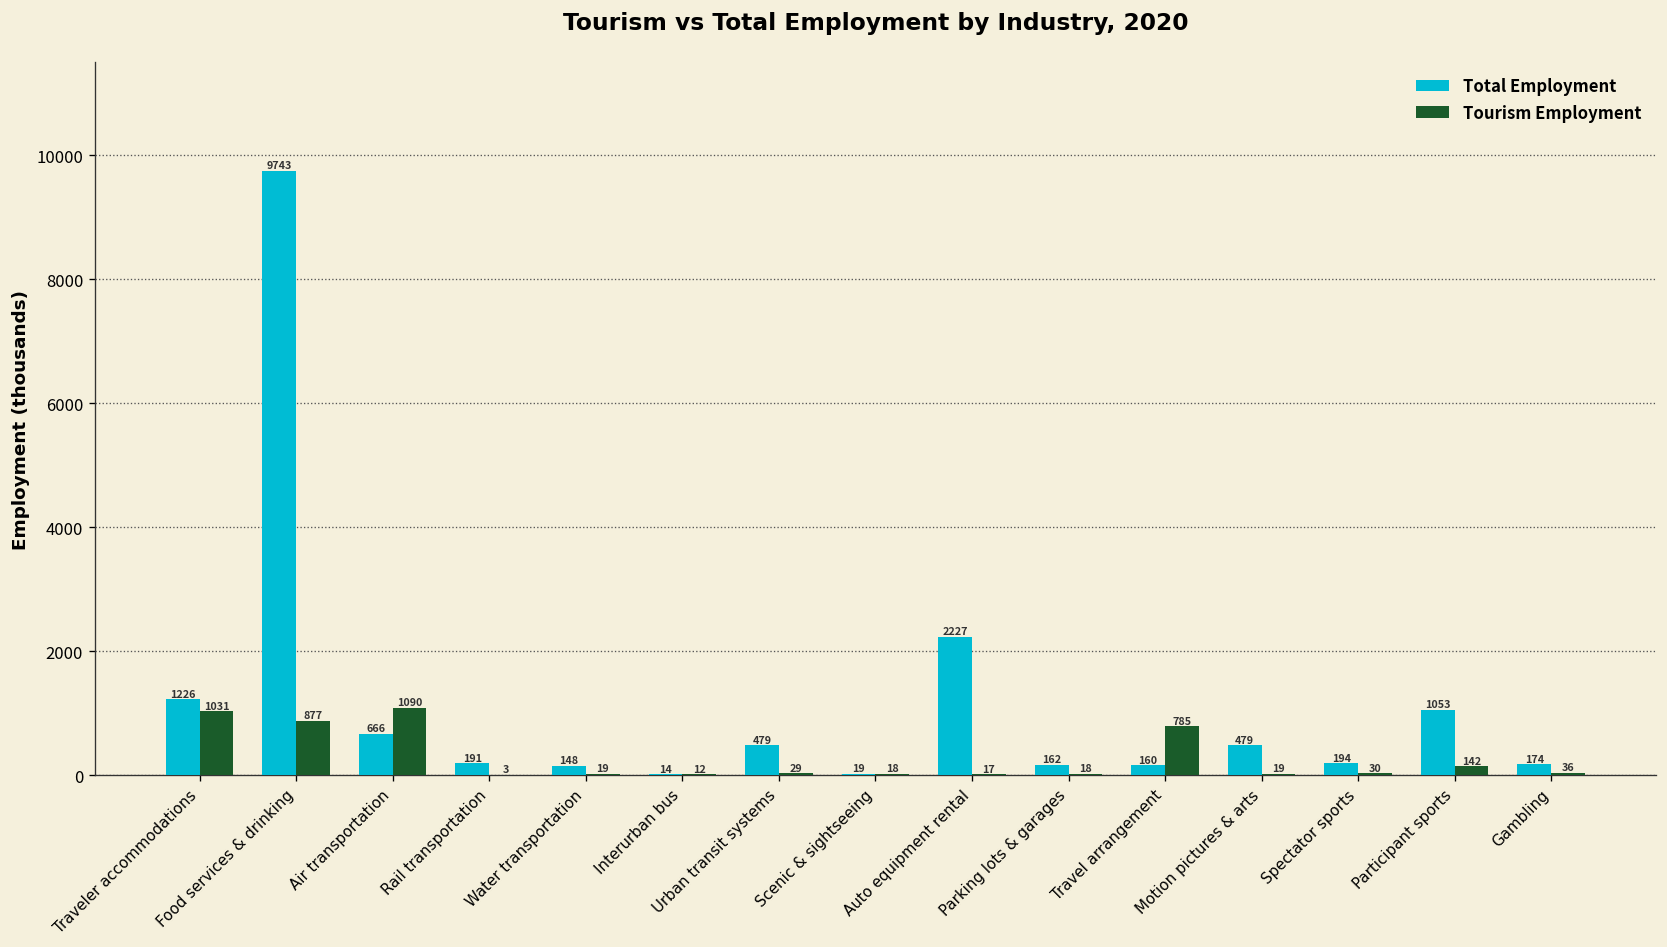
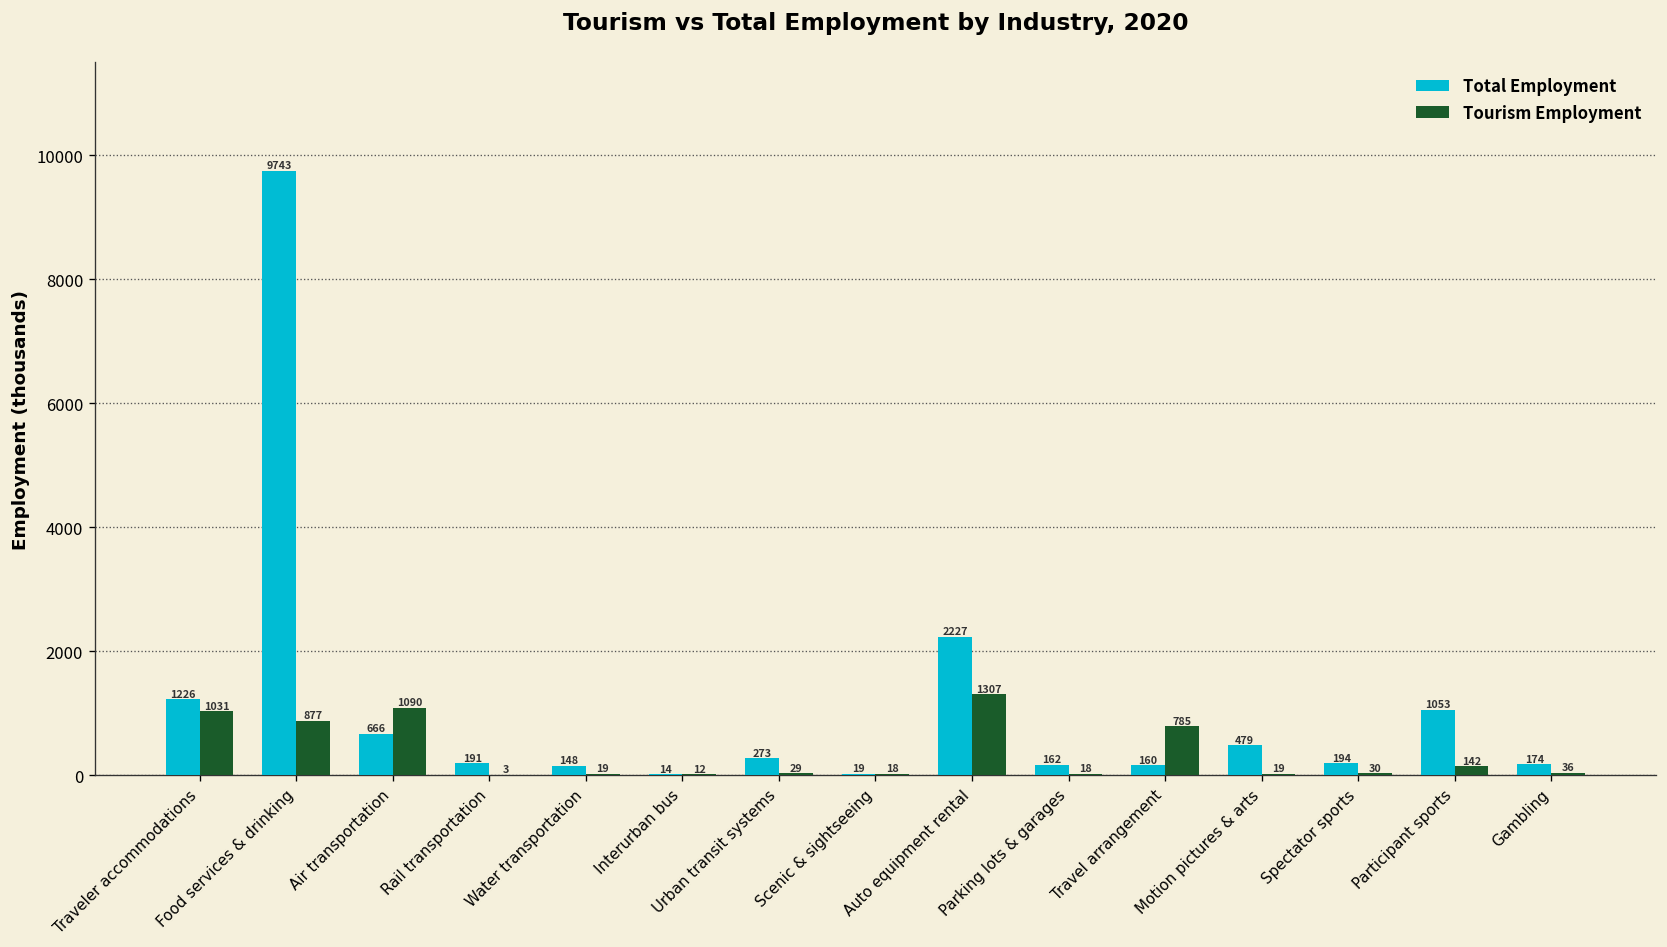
  {
    "Total Employment": {
      "Traveler accommodations": 1226,
      "Food services & drinking": 9743,
      "Air transportation": 666,
      "Rail transportation": 191,
      "Water transportation": 148,
      "Interurban bus": 14,
-     "Urban transit systems": 479,
+     "Urban transit systems": 273,
      "Scenic & sightseeing": 19,
      "Auto equipment rental": 2227,
      "Parking lots & garages": 162,
      "Travel arrangement": 160,
      "Motion pictures & arts": 479,
      "Spectator sports": 194,
      "Participant sports": 1053,
      "Gambling": 174
    },
    "Tourism Employment": {
      "Traveler accommodations": 1031,
      "Food services & drinking": 877,
      "Air transportation": 1090,
      "Rail transportation": 3,
      "Water transportation": 19,
      "Interurban bus": 12,
      "Urban transit systems": 29,
      "Scenic & sightseeing": 18,
-     "Auto equipment rental": 17,
+     "Auto equipment rental": 1307,
      "Parking lots & garages": 18,
      "Travel arrangement": 785,
      "Motion pictures & arts": 19,
      "Spectator sports": 30,
      "Participant sports": 142,
      "Gambling": 36
    }
  }
